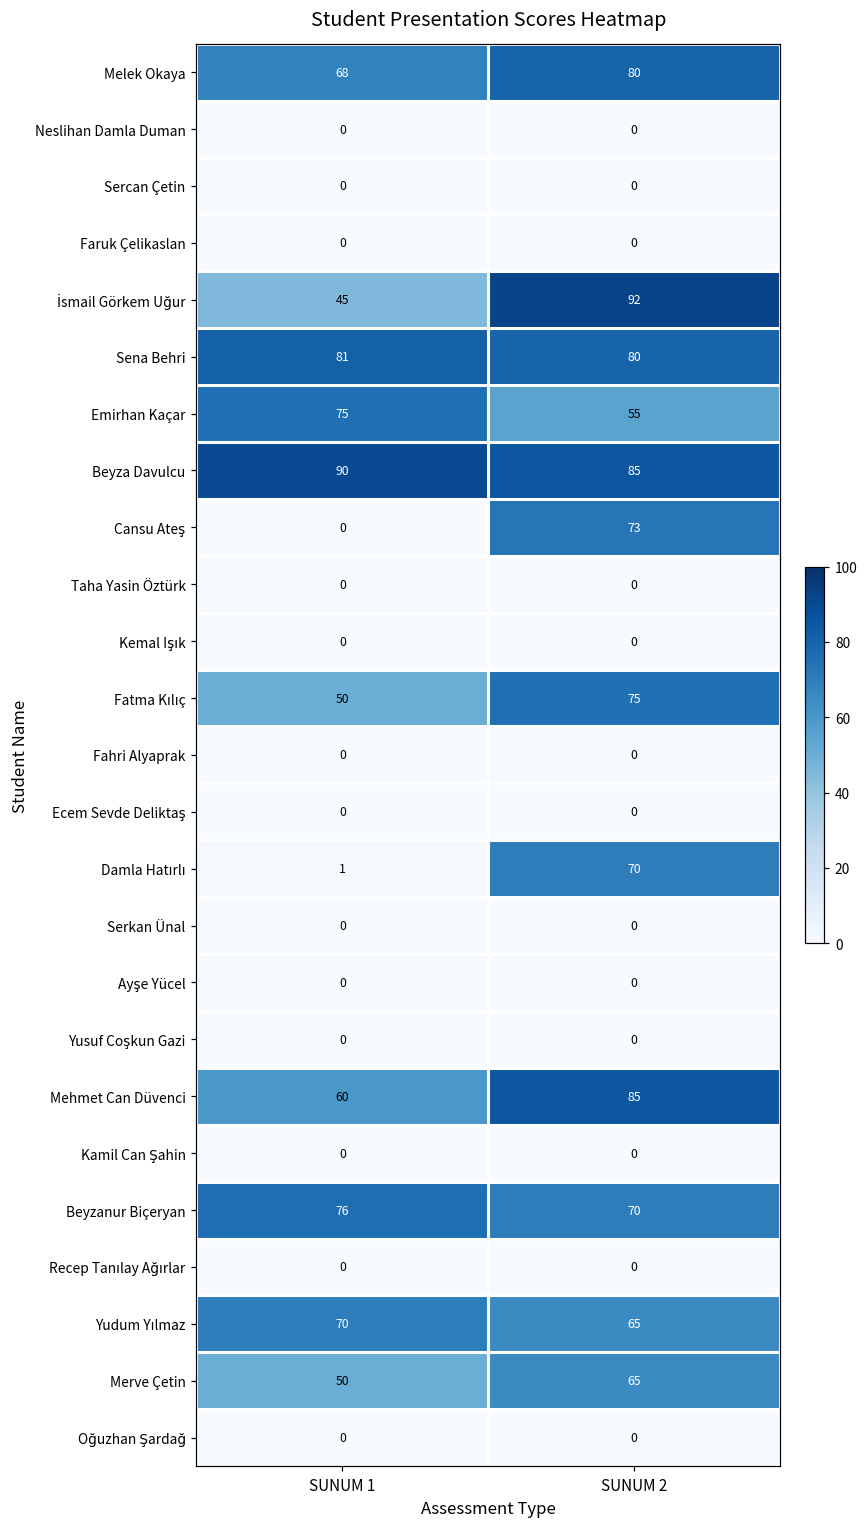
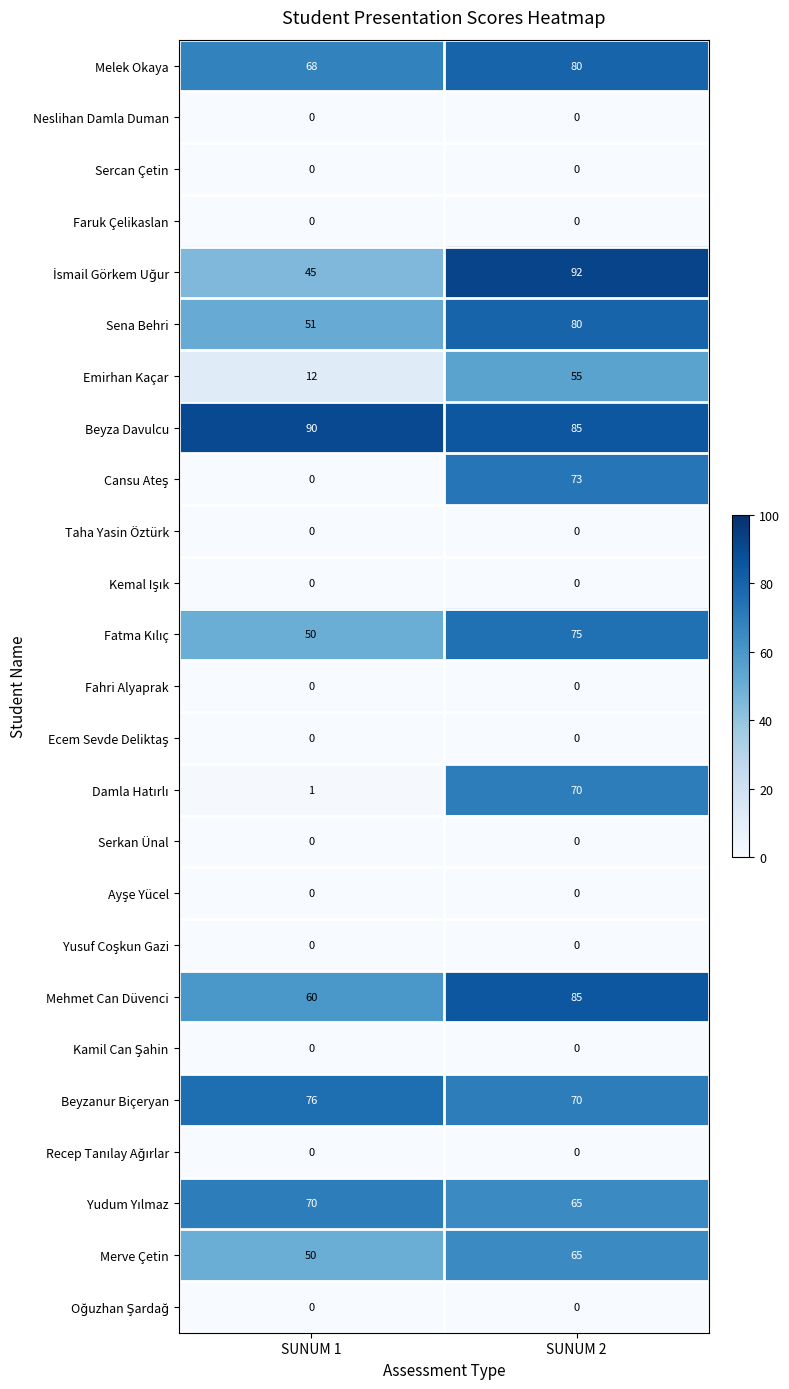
  {
    "Melek Okaya": {
      "SUNUM 1": 68,
      "SUNUM 2": 80
    },
    "Neslihan Damla Duman": {
      "SUNUM 1": 0,
      "SUNUM 2": 0
    },
    "Sercan Çetin": {
      "SUNUM 1": 0,
      "SUNUM 2": 0
    },
    "Faruk Çelikaslan": {
      "SUNUM 1": 0,
      "SUNUM 2": 0
    },
    "İsmail Görkem Uğur": {
      "SUNUM 1": 45,
      "SUNUM 2": 92
    },
    "Sena Behri": {
-     "SUNUM 1": 81,
+     "SUNUM 1": 51,
      "SUNUM 2": 80
    },
    "Emirhan Kaçar": {
-     "SUNUM 1": 75,
+     "SUNUM 1": 12,
      "SUNUM 2": 55
    },
    "Beyza Davulcu": {
      "SUNUM 1": 90,
      "SUNUM 2": 85
    },
    "Cansu Ateş": {
      "SUNUM 1": 0,
      "SUNUM 2": 73
    },
    "Taha Yasin Öztürk": {
      "SUNUM 1": 0,
      "SUNUM 2": 0
    },
    "Kemal Işık": {
      "SUNUM 1": 0,
      "SUNUM 2": 0
    },
    "Fatma Kılıç": {
      "SUNUM 1": 50,
      "SUNUM 2": 75
    },
    "Fahri Alyaprak": {
      "SUNUM 1": 0,
      "SUNUM 2": 0
    },
    "Ecem Sevde Deliktaş": {
      "SUNUM 1": 0,
      "SUNUM 2": 0
    },
    "Damla Hatırlı": {
      "SUNUM 1": 1,
      "SUNUM 2": 70
    },
    "Serkan Ünal": {
      "SUNUM 1": 0,
      "SUNUM 2": 0
    },
    "Ayşe Yücel": {
      "SUNUM 1": 0,
      "SUNUM 2": 0
    },
    "Yusuf Coşkun Gazi": {
      "SUNUM 1": 0,
      "SUNUM 2": 0
    },
    "Mehmet Can Düvenci": {
      "SUNUM 1": 60,
      "SUNUM 2": 85
    },
    "Kamil Can Şahin": {
      "SUNUM 1": 0,
      "SUNUM 2": 0
    },
    "Beyzanur Biçeryan": {
      "SUNUM 1": 76,
      "SUNUM 2": 70
    },
    "Recep Tanılay Ağırlar": {
      "SUNUM 1": 0,
      "SUNUM 2": 0
    },
    "Yudum Yılmaz": {
      "SUNUM 1": 70,
      "SUNUM 2": 65
    },
    "Merve Çetin": {
      "SUNUM 1": 50,
      "SUNUM 2": 65
    },
    "Oğuzhan Şardağ": {
      "SUNUM 1": 0,
      "SUNUM 2": 0
    }
  }
